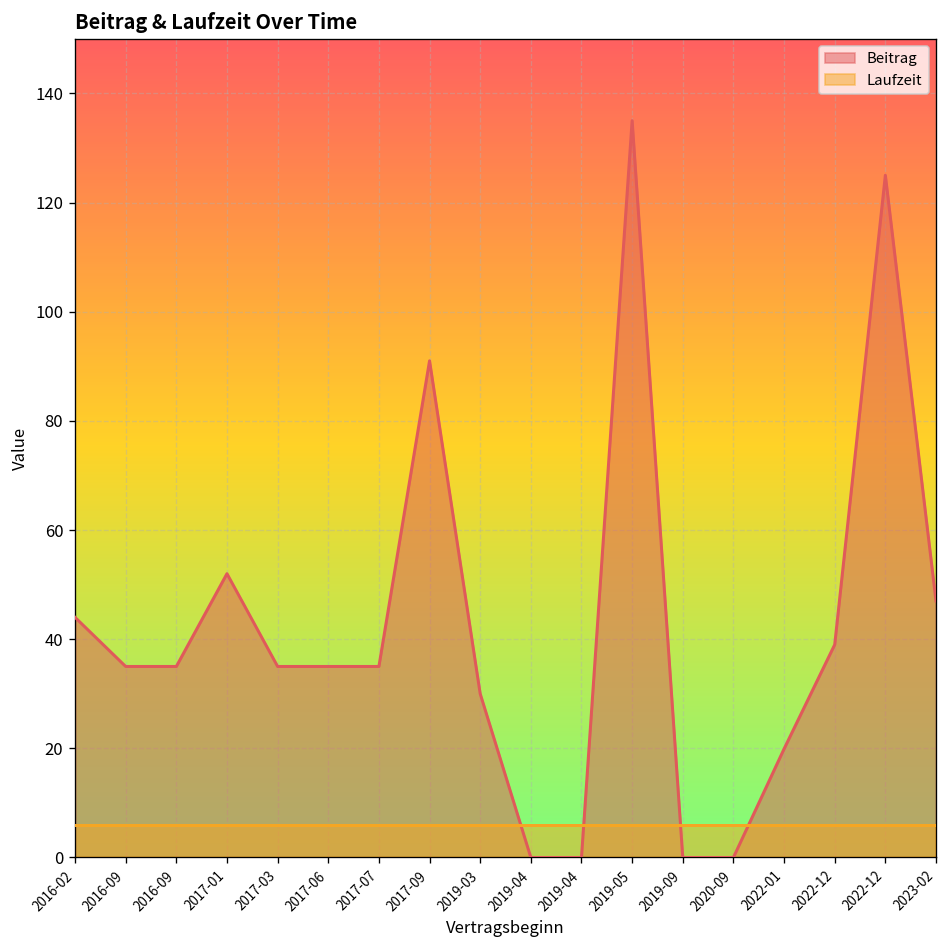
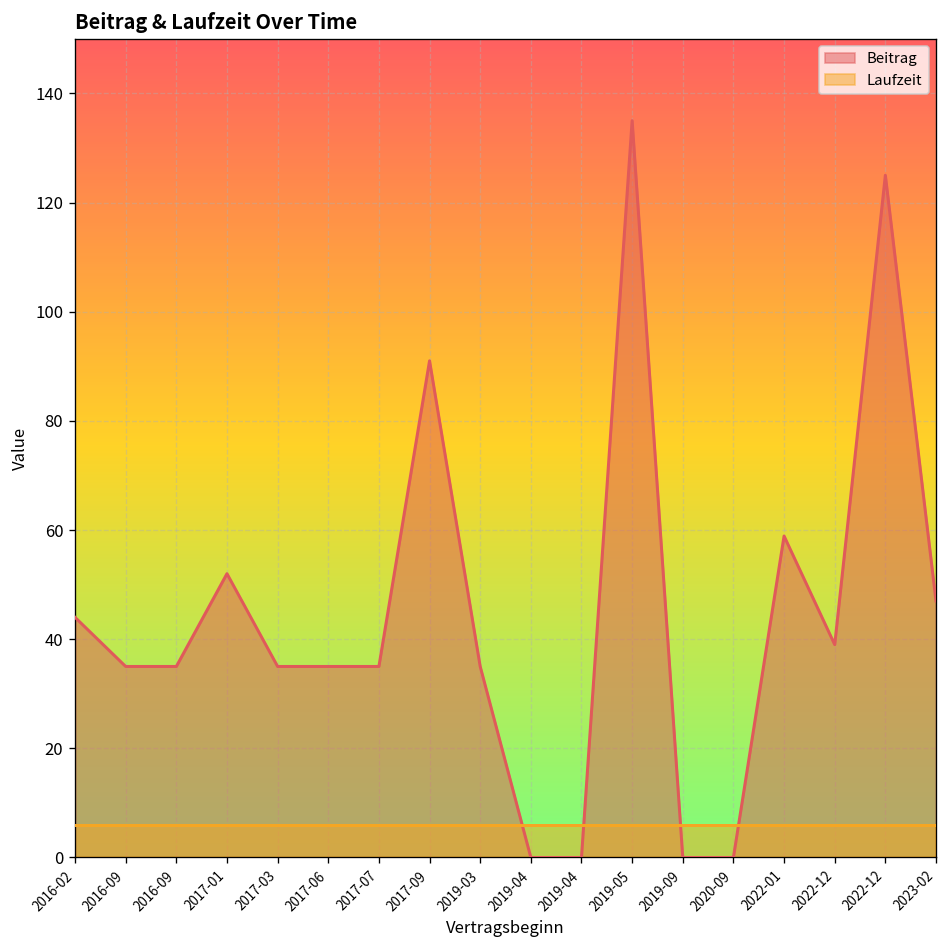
  {
    "Beitrag": {
      "2016-02": 44,
      "2017-01": 52,
      "2017-03": 35,
      "2017-06": 35,
      "2017-07": 35,
      "2017-09": 91,
-     "2019-03": 30,
+     "2019-03": 35,
      "2019-05": 135,
      "2019-09": 0,
      "2020-09": 0,
-     "2022-01": 20,
+     "2022-01": 59,
      "2023-02": 47
    },
    "Laufzeit": {
      "2016-02": 6,
      "2017-01": 6,
      "2017-03": 6,
      "2017-06": 6,
      "2017-07": 6,
      "2017-09": 6,
      "2019-03": 6,
      "2019-05": 6,
      "2019-09": 6,
      "2020-09": 6,
      "2022-01": 6,
      "2023-02": 6
    }
  }
